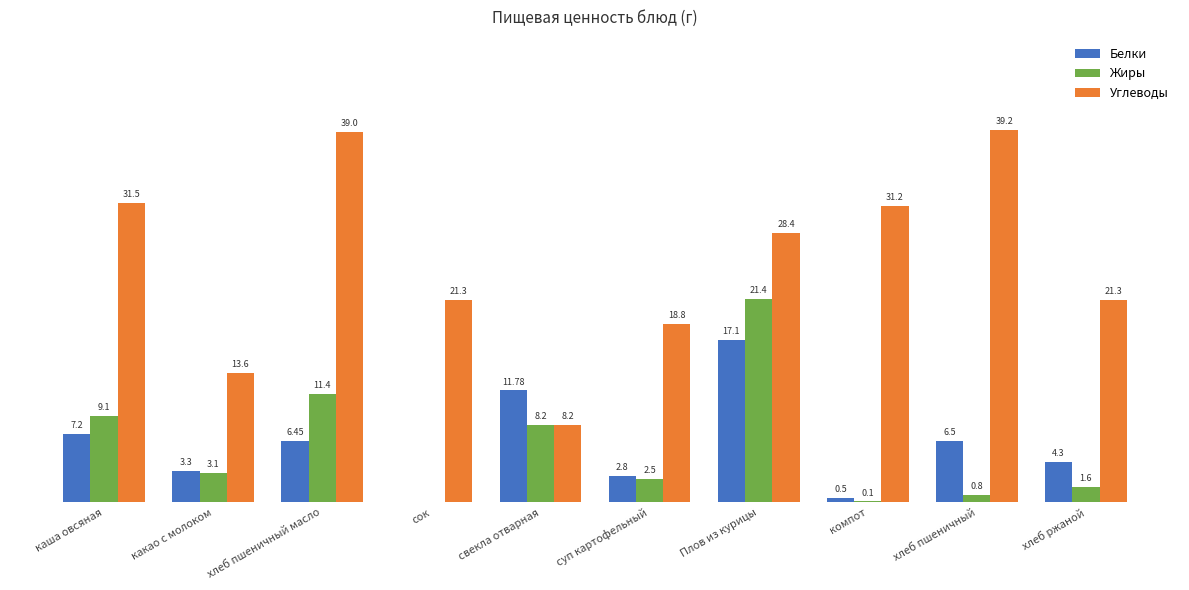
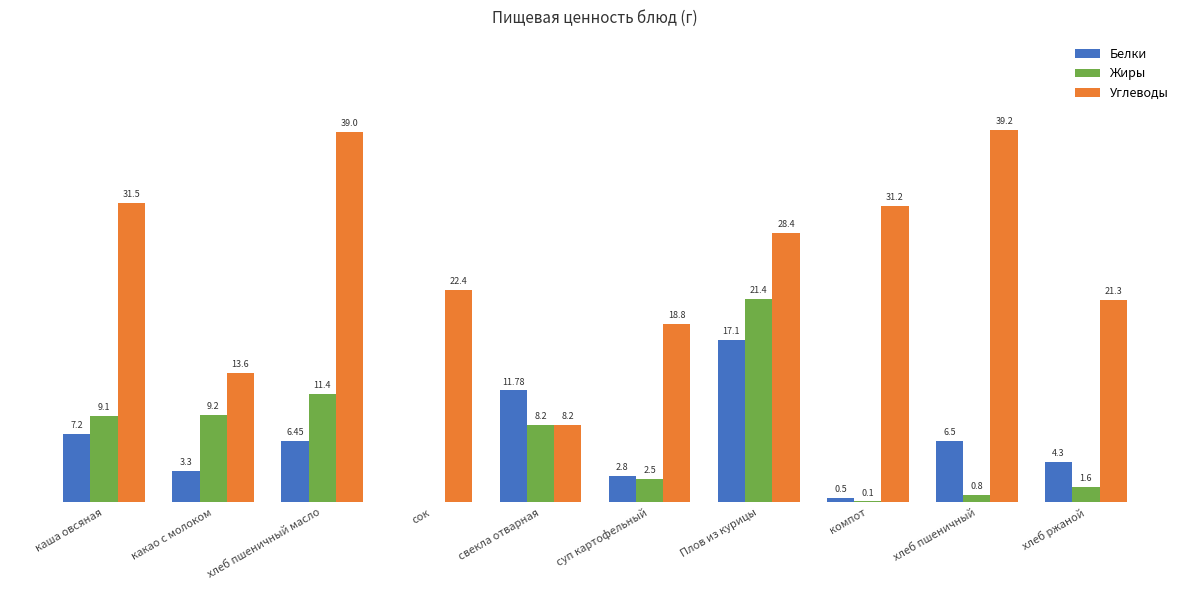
  {
    "Белки": {
      "каша овсяная": 7.2,
      "какао с молоком": 3.3,
      "хлеб пшеничный масло": 6.45,
      "свекла отварная": 11.78,
      "суп картофельный": 2.8,
      "Плов из курицы": 17.1,
      "компот": 0.5,
      "хлеб пшеничный": 6.5,
      "хлеб ржаной": 4.3
    },
    "Жиры": {
      "каша овсяная": 9.1,
-     "какао с молоком": 3.1,
+     "какао с молоком": 9.2,
      "хлеб пшеничный масло": 11.4,
      "свекла отварная": 8.2,
      "суп картофельный": 2.5,
      "Плов из курицы": 21.4,
      "компот": 0.1,
      "хлеб пшеничный": 0.8,
      "хлеб ржаной": 1.6
    },
    "Углеводы": {
      "каша овсяная": 31.5,
      "какао с молоком": 13.6,
      "хлеб пшеничный масло": 39.0,
-     "сок": 21.3,
+     "сок": 22.4,
      "свекла отварная": 8.2,
      "суп картофельный": 18.8,
      "Плов из курицы": 28.4,
      "компот": 31.2,
      "хлеб пшеничный": 39.2,
      "хлеб ржаной": 21.3
    }
  }
